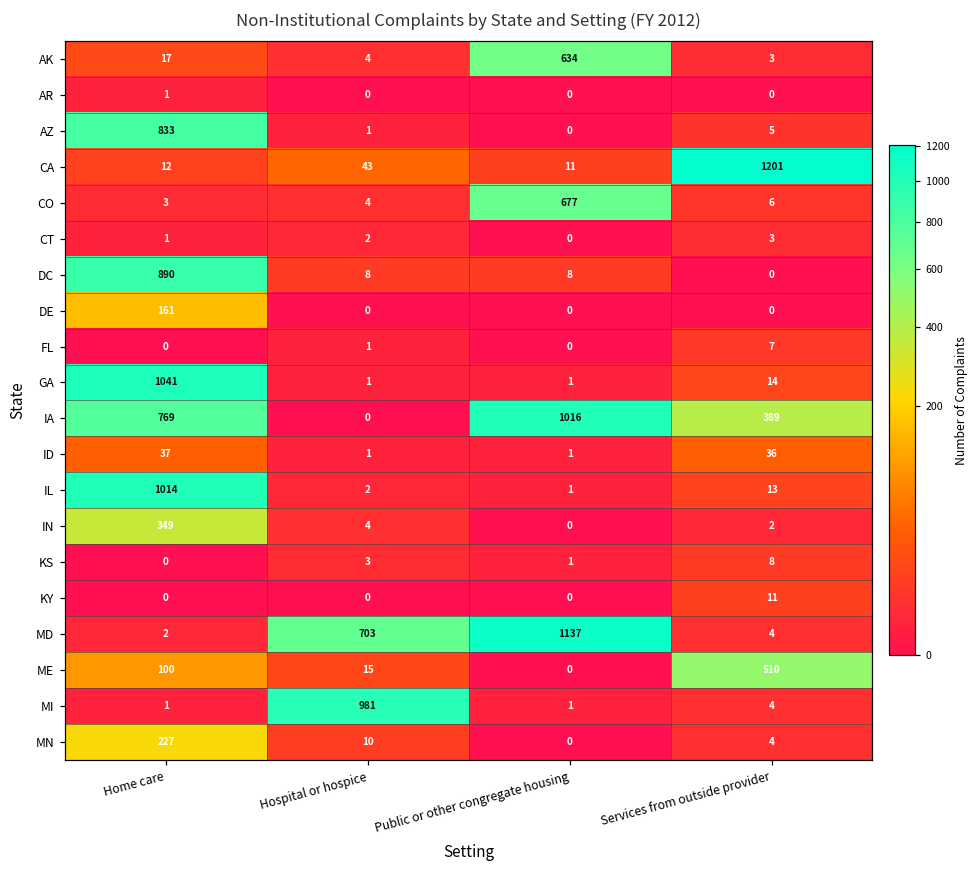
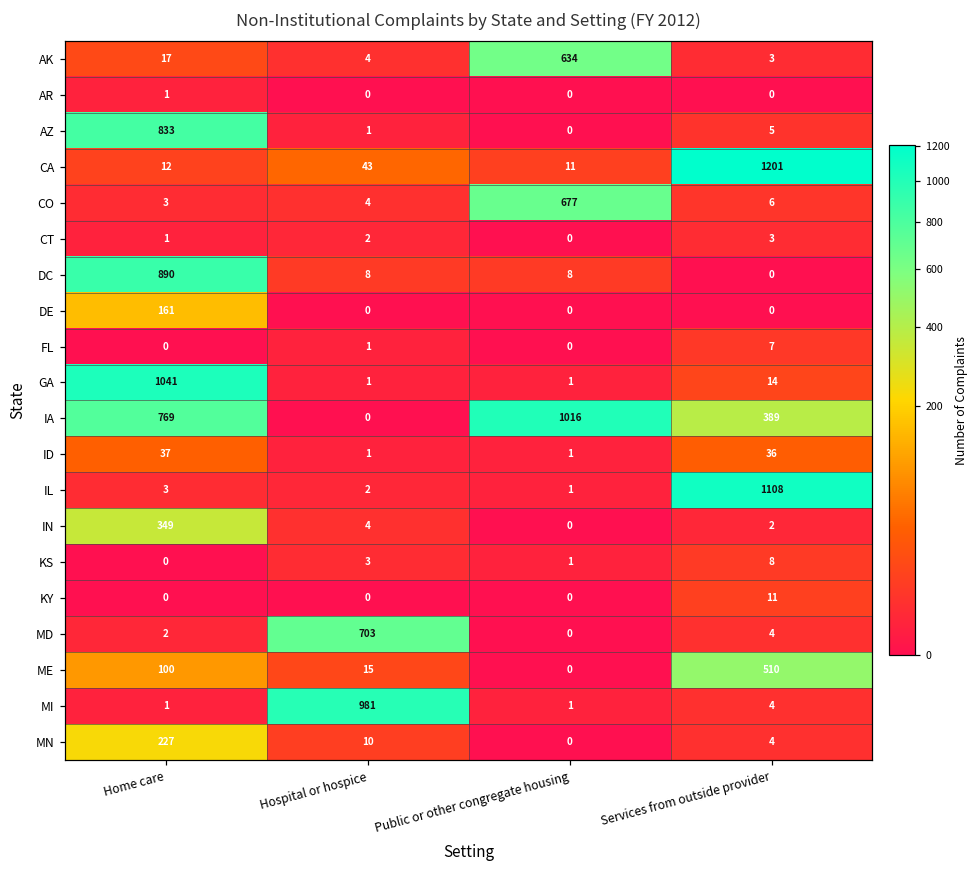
  {
    "AK": {
      "Home care": 17,
      "Hospital or hospice": 4,
      "Public or other congregate housing": 634,
      "Services from outside provider": 3
    },
    "AR": {
      "Home care": 1,
      "Hospital or hospice": 0,
      "Public or other congregate housing": 0,
      "Services from outside provider": 0
    },
    "AZ": {
      "Home care": 833,
      "Hospital or hospice": 1,
      "Public or other congregate housing": 0,
      "Services from outside provider": 5
    },
    "CA": {
      "Home care": 12,
      "Hospital or hospice": 43,
      "Public or other congregate housing": 11,
      "Services from outside provider": 1201
    },
    "CO": {
      "Home care": 3,
      "Hospital or hospice": 4,
      "Public or other congregate housing": 677,
      "Services from outside provider": 6
    },
    "CT": {
      "Home care": 1,
      "Hospital or hospice": 2,
      "Public or other congregate housing": 0,
      "Services from outside provider": 3
    },
    "DC": {
      "Home care": 890,
      "Hospital or hospice": 8,
      "Public or other congregate housing": 8,
      "Services from outside provider": 0
    },
    "DE": {
      "Home care": 161,
      "Hospital or hospice": 0,
      "Public or other congregate housing": 0,
      "Services from outside provider": 0
    },
    "FL": {
      "Home care": 0,
      "Hospital or hospice": 1,
      "Public or other congregate housing": 0,
      "Services from outside provider": 7
    },
    "GA": {
      "Home care": 1041,
      "Hospital or hospice": 1,
      "Public or other congregate housing": 1,
      "Services from outside provider": 14
    },
    "IA": {
      "Home care": 769,
      "Hospital or hospice": 0,
      "Public or other congregate housing": 1016,
      "Services from outside provider": 389
    },
    "ID": {
      "Home care": 37,
      "Hospital or hospice": 1,
      "Public or other congregate housing": 1,
      "Services from outside provider": 36
    },
    "IL": {
-     "Home care": 1014,
+     "Home care": 3,
      "Hospital or hospice": 2,
      "Public or other congregate housing": 1,
-     "Services from outside provider": 13
+     "Services from outside provider": 1108
    },
    "IN": {
      "Home care": 349,
      "Hospital or hospice": 4,
      "Public or other congregate housing": 0,
      "Services from outside provider": 2
    },
    "KS": {
      "Home care": 0,
      "Hospital or hospice": 3,
      "Public or other congregate housing": 1,
      "Services from outside provider": 8
    },
    "KY": {
      "Home care": 0,
      "Hospital or hospice": 0,
      "Public or other congregate housing": 0,
      "Services from outside provider": 11
    },
    "MD": {
      "Home care": 2,
      "Hospital or hospice": 703,
-     "Public or other congregate housing": 1137,
+     "Public or other congregate housing": 0,
      "Services from outside provider": 4
    },
    "ME": {
      "Home care": 100,
      "Hospital or hospice": 15,
      "Public or other congregate housing": 0,
      "Services from outside provider": 510
    },
    "MI": {
      "Home care": 1,
      "Hospital or hospice": 981,
      "Public or other congregate housing": 1,
      "Services from outside provider": 4
    },
    "MN": {
      "Home care": 227,
      "Hospital or hospice": 10,
      "Public or other congregate housing": 0,
      "Services from outside provider": 4
    }
  }
